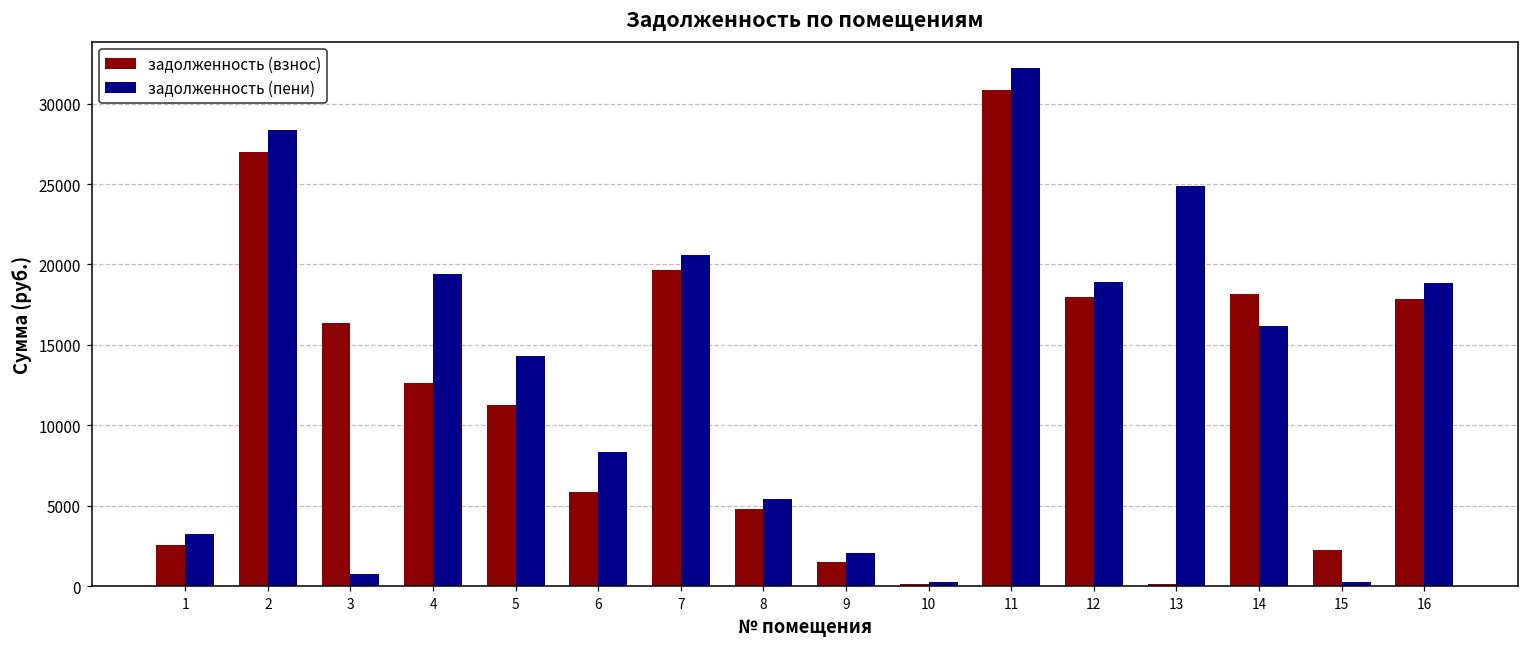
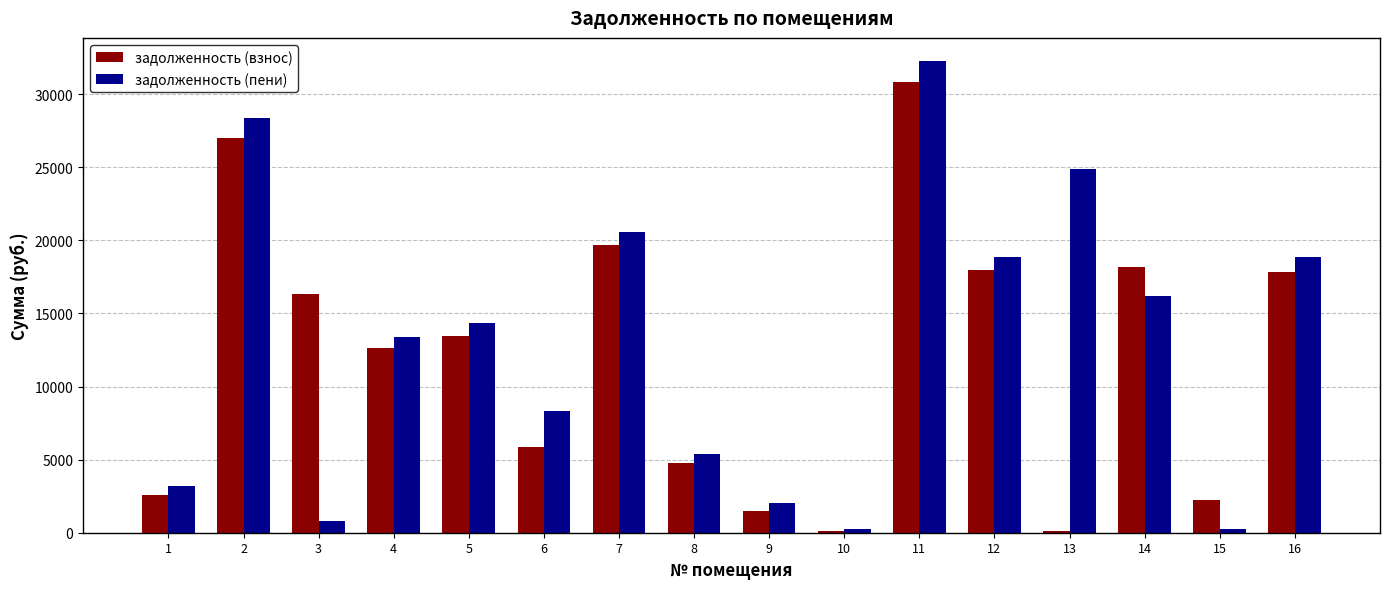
  {
    "задолженность (взнос)": {
      "1": 2600,
      "2": 27000,
      "3": 16300,
      "4": 12600,
-     "5": 11300,
+     "5": 13500,
      "6": 5900,
      "7": 19700,
      "8": 4800,
      "9": 1500,
      "11": 30800,
      "12": 18000,
      "14": 18100,
      "15": 2200,
      "16": 17900
    },
    "задолженность (пени)": {
      "1": 3200,
      "2": 28400,
      "3": 800,
-     "4": 19400,
+     "4": 13400,
      "5": 14300,
      "6": 8300,
      "7": 20600,
      "8": 5400,
      "9": 2000,
      "10": 200,
      "11": 32200,
      "12": 18900,
      "13": 24900,
      "14": 16200,
      "15": 300,
      "16": 18900
    }
  }
